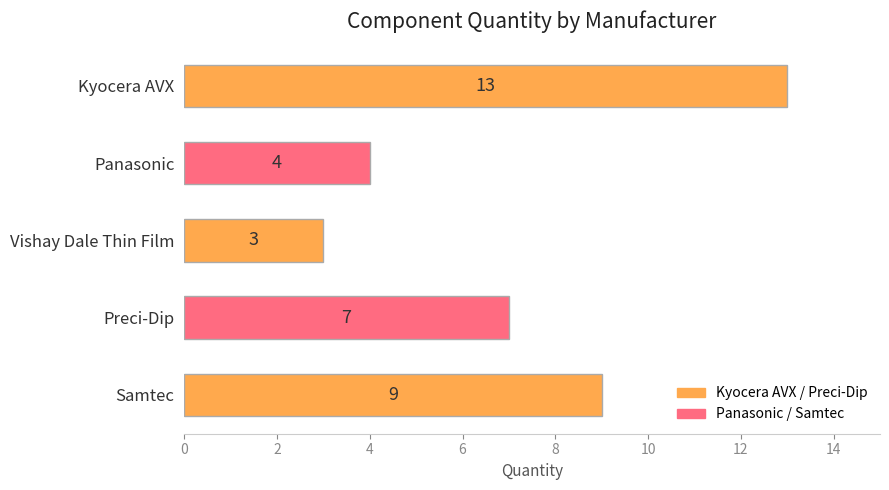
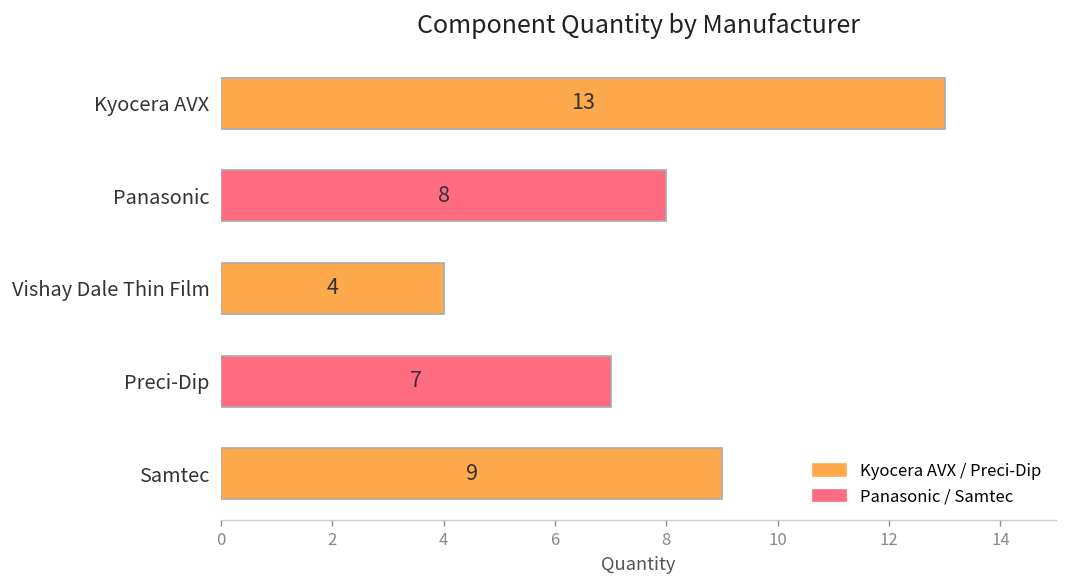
  {
    "Kyocera AVX": 13,
-   "Panasonic": 4,
-   "Vishay Dale Thin Film": 3,
+   "Panasonic": 8,
+   "Vishay Dale Thin Film": 4,
    "Preci-Dip": 7,
    "Samtec": 9
  }
